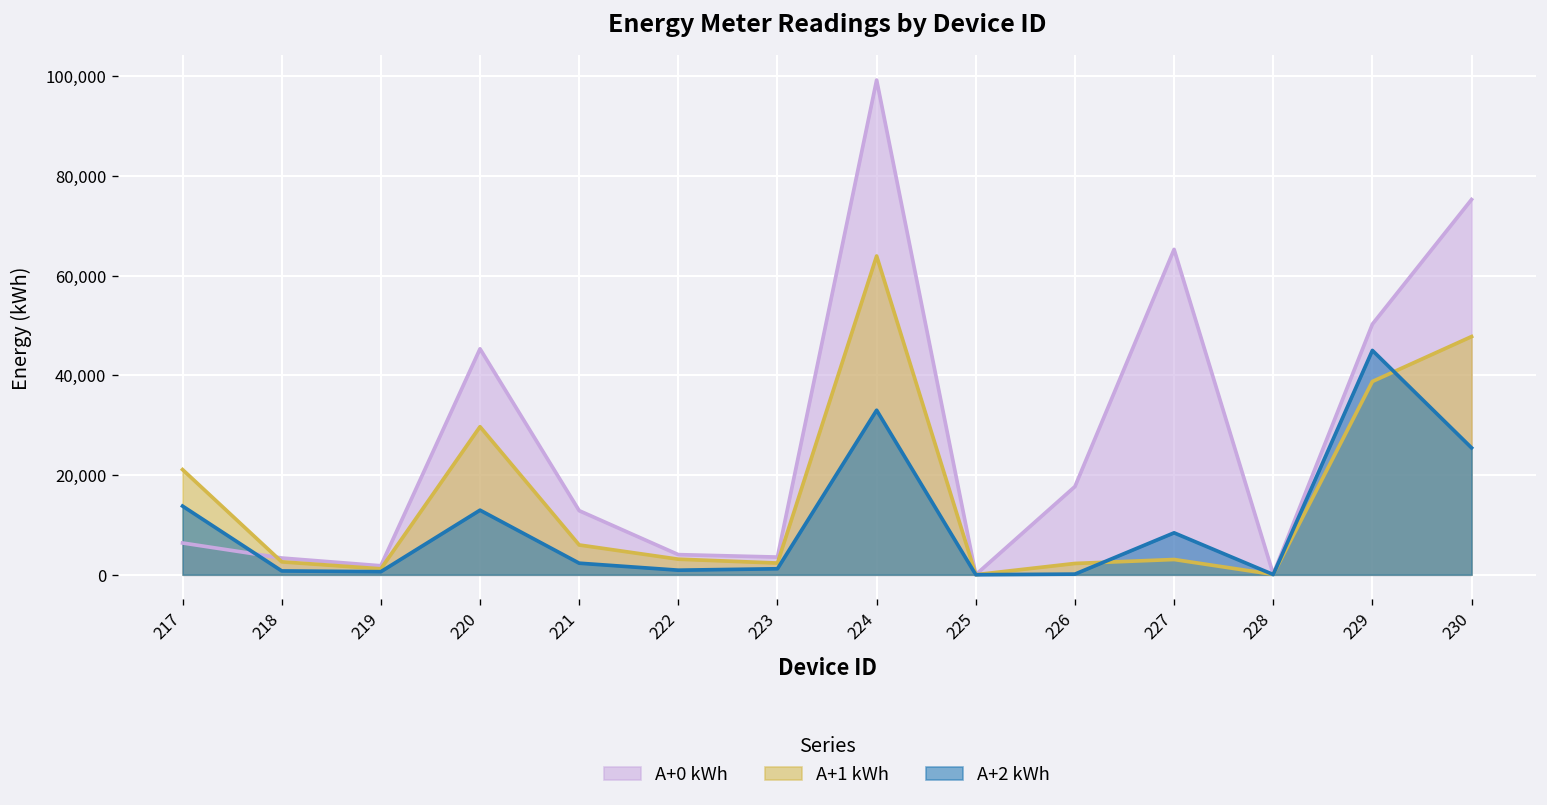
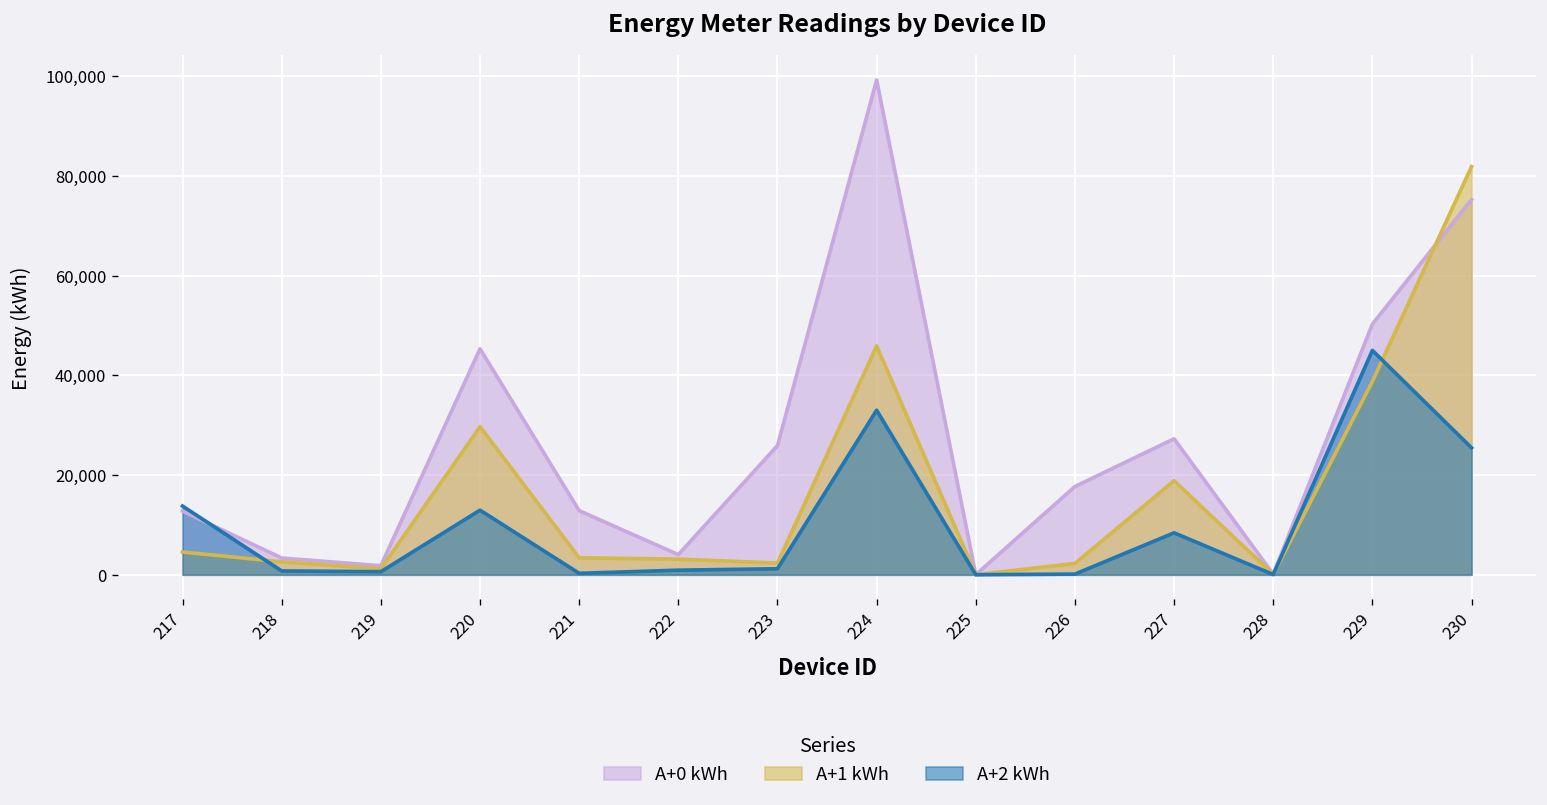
  {
    "A+0 kWh": {
-     "217": "6,000",
+     "217": "13,000",
      "218": "3,000",
      "219": "2,000",
      "220": "45,000",
      "221": "13,000",
      "222": "4,000",
-     "223": "4,000",
+     "223": "26,000",
      "224": "99,000",
      "226": "18,000",
-     "227": "65,000",
+     "227": "27,000",
      "229": "50,000",
      "230": "75,000"
    },
    "A+1 kWh": {
-     "217": "21,000",
+     "217": "5,000",
      "218": "3,000",
      "220": "30,000",
-     "221": "6,000",
+     "221": "3,000",
      "222": "3,000",
      "223": "2,000",
-     "224": "64,000",
+     "224": "46,000",
      "226": "2,000",
-     "227": "3,000",
+     "227": "19,000",
      "229": "39,000",
-     "230": "48,000"
+     "230": "82,000"
    },
    "A+2 kWh": {
      "217": "14,000",
      "218": "1,000",
      "220": "13,000",
-     "221": "2,000",
+     "221": "0",
      "222": "1,000",
      "223": "1,000",
      "224": "33,000",
      "226": "0",
      "227": "8,000",
      "229": "45,000",
      "230": "25,000"
    }
  }
